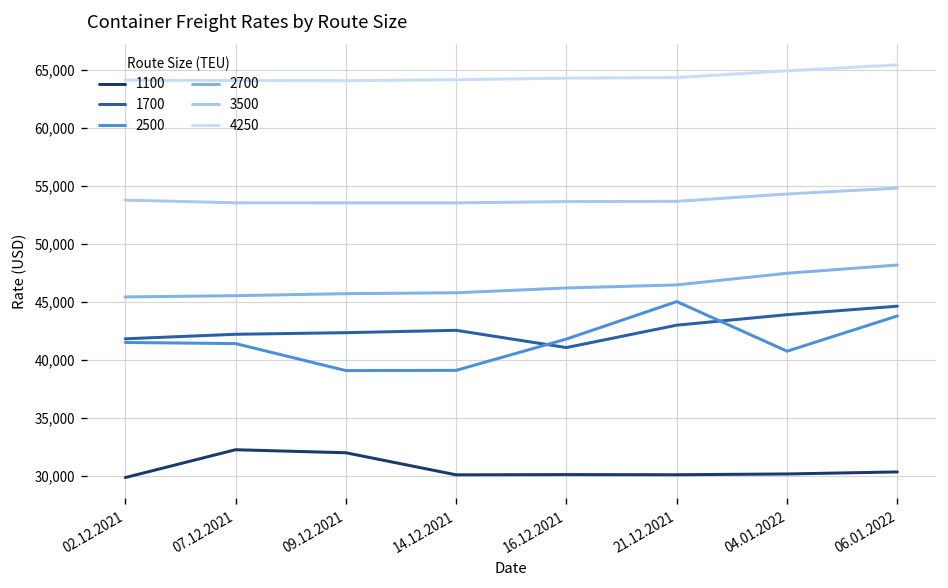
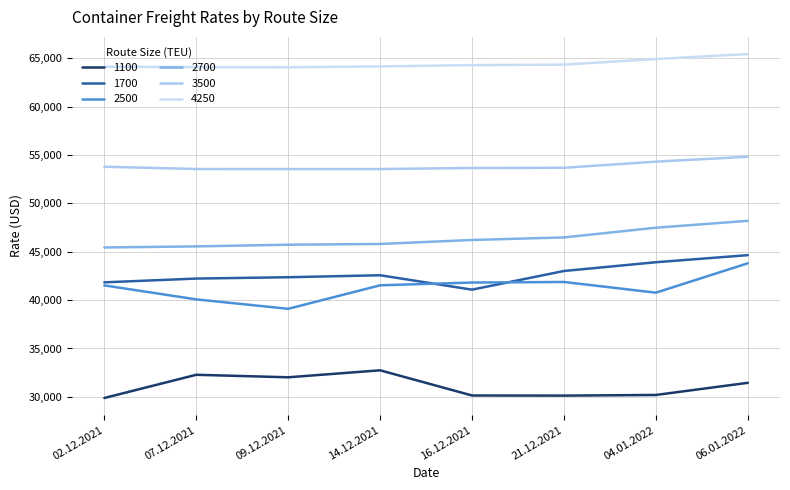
  {
    "1100": {
      "02.12.2021": "30,000",
      "07.12.2021": "32,000",
      "09.12.2021": "32,000",
-     "14.12.2021": "30,000",
+     "14.12.2021": "33,000",
      "16.12.2021": "30,000",
      "21.12.2021": "30,000",
      "04.01.2022": "30,000",
-     "06.01.2022": "30,000"
+     "06.01.2022": "31,000"
    },
    "1700": {
      "02.12.2021": "42,000",
      "07.12.2021": "42,000",
      "09.12.2021": "42,000",
      "14.12.2021": "43,000",
      "16.12.2021": "41,000",
      "21.12.2021": "43,000",
      "04.01.2022": "44,000",
      "06.01.2022": "45,000"
    },
    "2500": {
      "02.12.2021": "42,000",
-     "07.12.2021": "41,000",
+     "07.12.2021": "40,000",
      "09.12.2021": "39,000",
-     "14.12.2021": "39,000",
+     "14.12.2021": "42,000",
      "16.12.2021": "42,000",
-     "21.12.2021": "45,000",
+     "21.12.2021": "42,000",
      "04.01.2022": "41,000",
      "06.01.2022": "44,000"
    }
  }
